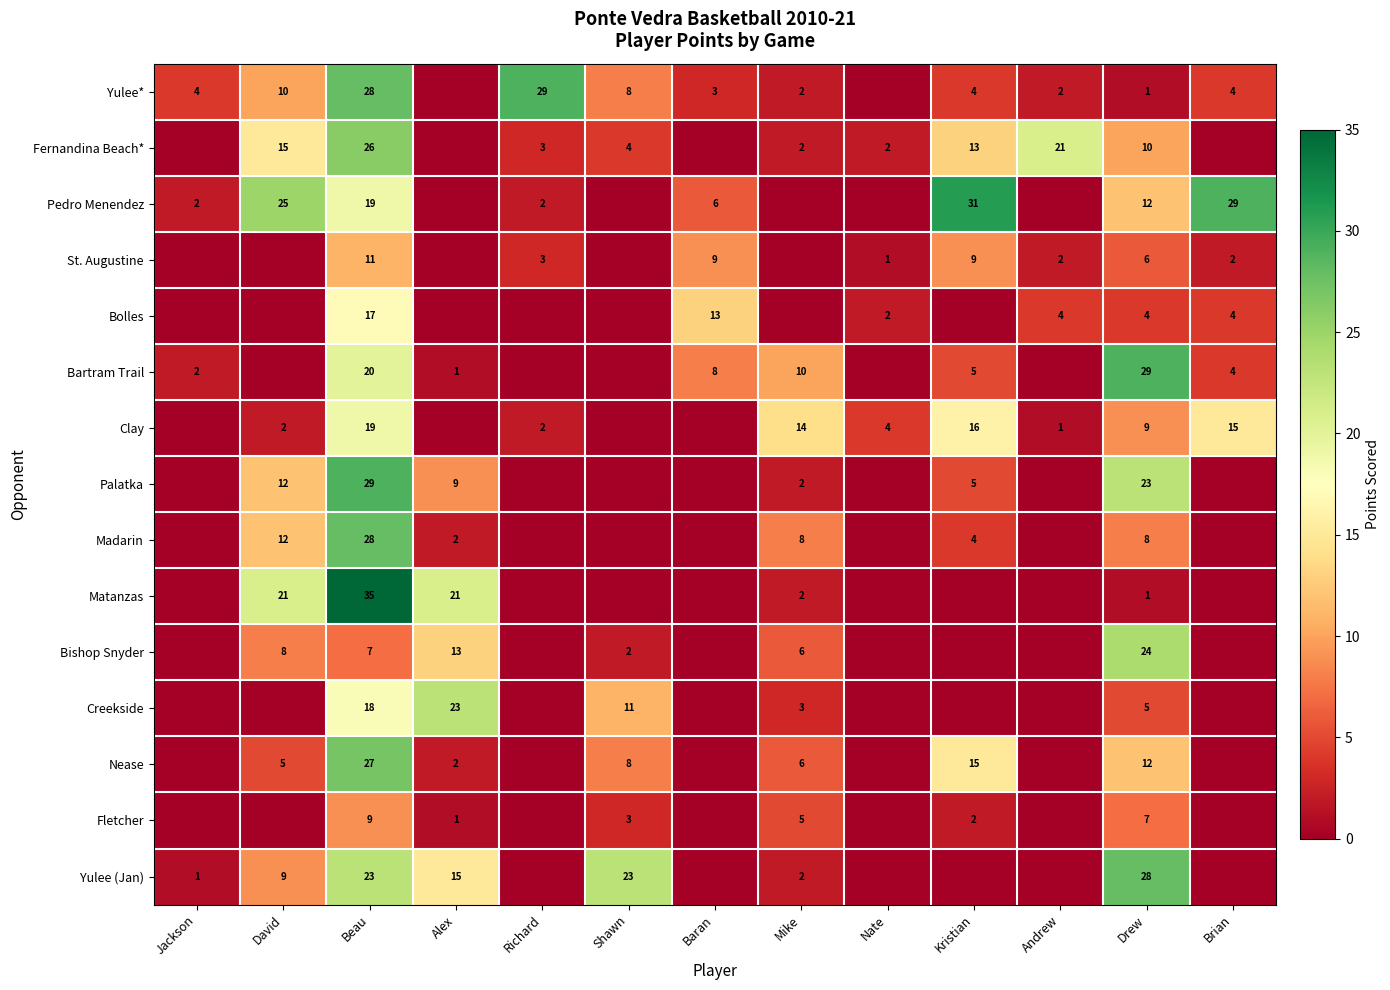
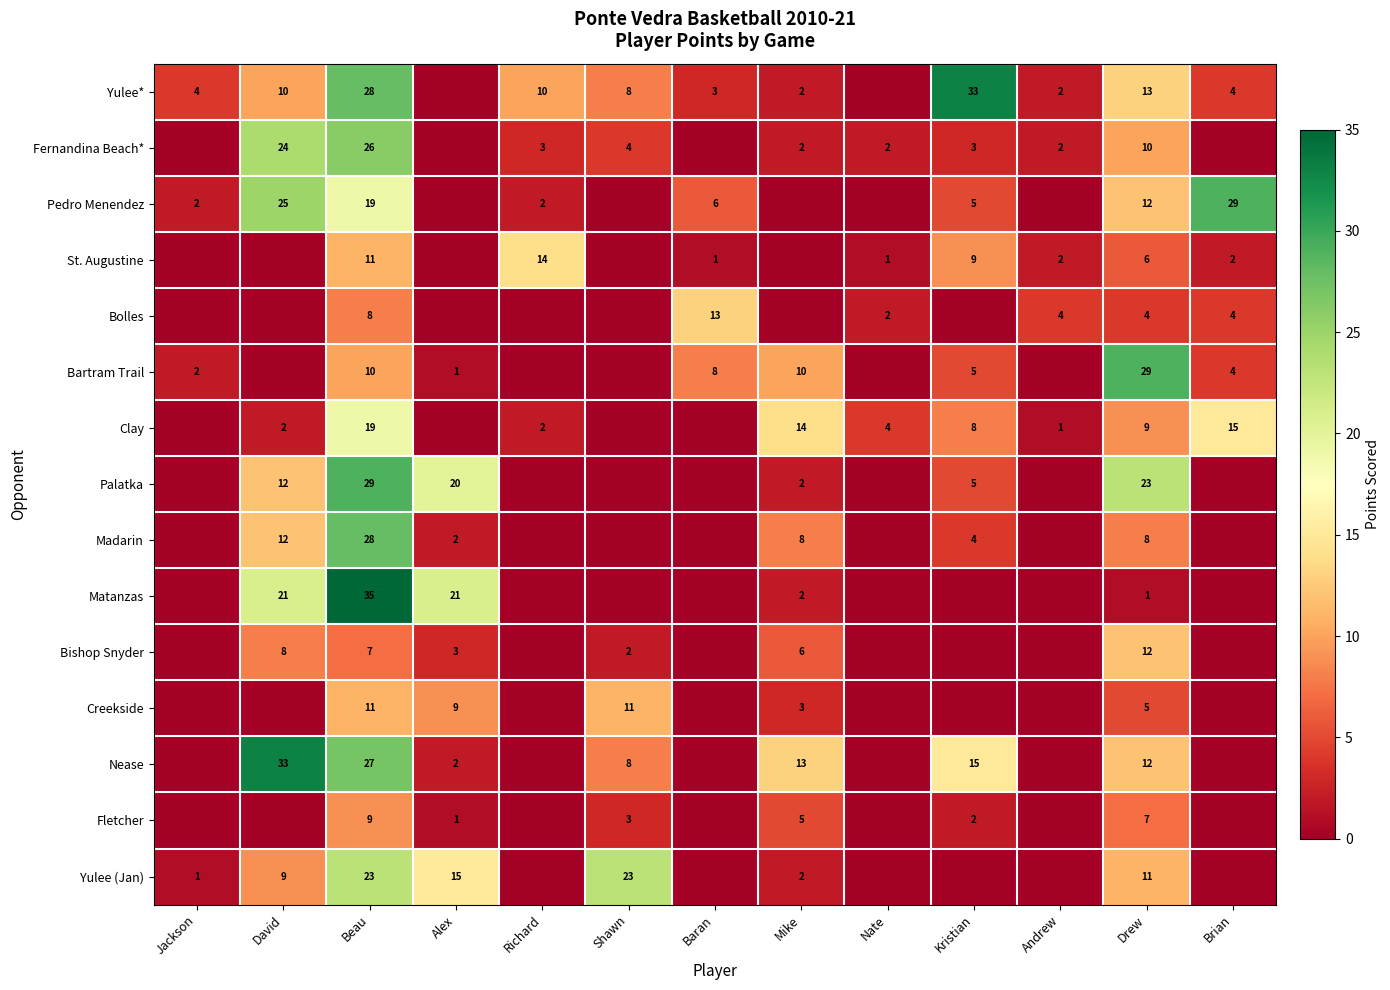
  {
    "Yulee*": {
      "Jackson": 4,
      "David": 10,
      "Beau": 28,
-     "Richard": 29,
+     "Richard": 10,
      "Shawn": 8,
      "Baran": 3,
      "Mike": 2,
-     "Kristian": 4,
+     "Kristian": 33,
      "Andrew": 2,
-     "Drew": 1,
+     "Drew": 13,
      "Brian": 4
    },
    "Fernandina Beach*": {
-     "David": 15,
+     "David": 24,
      "Beau": 26,
      "Richard": 3,
      "Shawn": 4,
      "Mike": 2,
      "Nate": 2,
-     "Kristian": 13,
-     "Andrew": 21,
+     "Kristian": 3,
+     "Andrew": 2,
      "Drew": 10
    },
    "Pedro Menendez": {
      "Jackson": 2,
      "David": 25,
      "Beau": 19,
      "Richard": 2,
      "Baran": 6,
-     "Kristian": 31,
+     "Kristian": 5,
      "Drew": 12,
      "Brian": 29
    },
    "St. Augustine": {
      "Beau": 11,
-     "Richard": 3,
-     "Baran": 9,
+     "Richard": 14,
+     "Baran": 1,
      "Nate": 1,
      "Kristian": 9,
      "Andrew": 2,
      "Drew": 6,
      "Brian": 2
    },
    "Bolles": {
-     "Beau": 17,
+     "Beau": 8,
      "Baran": 13,
      "Nate": 2,
      "Andrew": 4,
      "Drew": 4,
      "Brian": 4
    },
    "Bartram Trail": {
      "Jackson": 2,
-     "Beau": 20,
+     "Beau": 10,
      "Alex": 1,
      "Baran": 8,
      "Mike": 10,
      "Kristian": 5,
      "Drew": 29,
      "Brian": 4
    },
    "Clay": {
      "David": 2,
      "Beau": 19,
      "Richard": 2,
      "Mike": 14,
      "Nate": 4,
-     "Kristian": 16,
+     "Kristian": 8,
      "Andrew": 1,
      "Drew": 9,
      "Brian": 15
    },
    "Palatka": {
      "David": 12,
      "Beau": 29,
-     "Alex": 9,
+     "Alex": 20,
      "Mike": 2,
      "Kristian": 5,
      "Drew": 23
    },
    "Madarin": {
      "David": 12,
      "Beau": 28,
      "Alex": 2,
      "Mike": 8,
      "Kristian": 4,
      "Drew": 8
    },
    "Matanzas": {
      "David": 21,
      "Beau": 35,
      "Alex": 21,
      "Mike": 2,
      "Drew": 1
    },
    "Bishop Snyder": {
      "David": 8,
      "Beau": 7,
-     "Alex": 13,
+     "Alex": 3,
      "Shawn": 2,
      "Mike": 6,
-     "Drew": 24
+     "Drew": 12
    },
    "Creekside": {
-     "Beau": 18,
-     "Alex": 23,
+     "Beau": 11,
+     "Alex": 9,
      "Shawn": 11,
      "Mike": 3,
      "Drew": 5
    },
    "Nease": {
-     "David": 5,
+     "David": 33,
      "Beau": 27,
      "Alex": 2,
      "Shawn": 8,
-     "Mike": 6,
+     "Mike": 13,
      "Kristian": 15,
      "Drew": 12
    },
    "Fletcher": {
      "Beau": 9,
      "Alex": 1,
      "Shawn": 3,
      "Mike": 5,
      "Kristian": 2,
      "Drew": 7
    },
    "Yulee (Jan)": {
      "Jackson": 1,
      "David": 9,
      "Beau": 23,
      "Alex": 15,
      "Shawn": 23,
      "Mike": 2,
-     "Drew": 28
+     "Drew": 11
    }
  }
